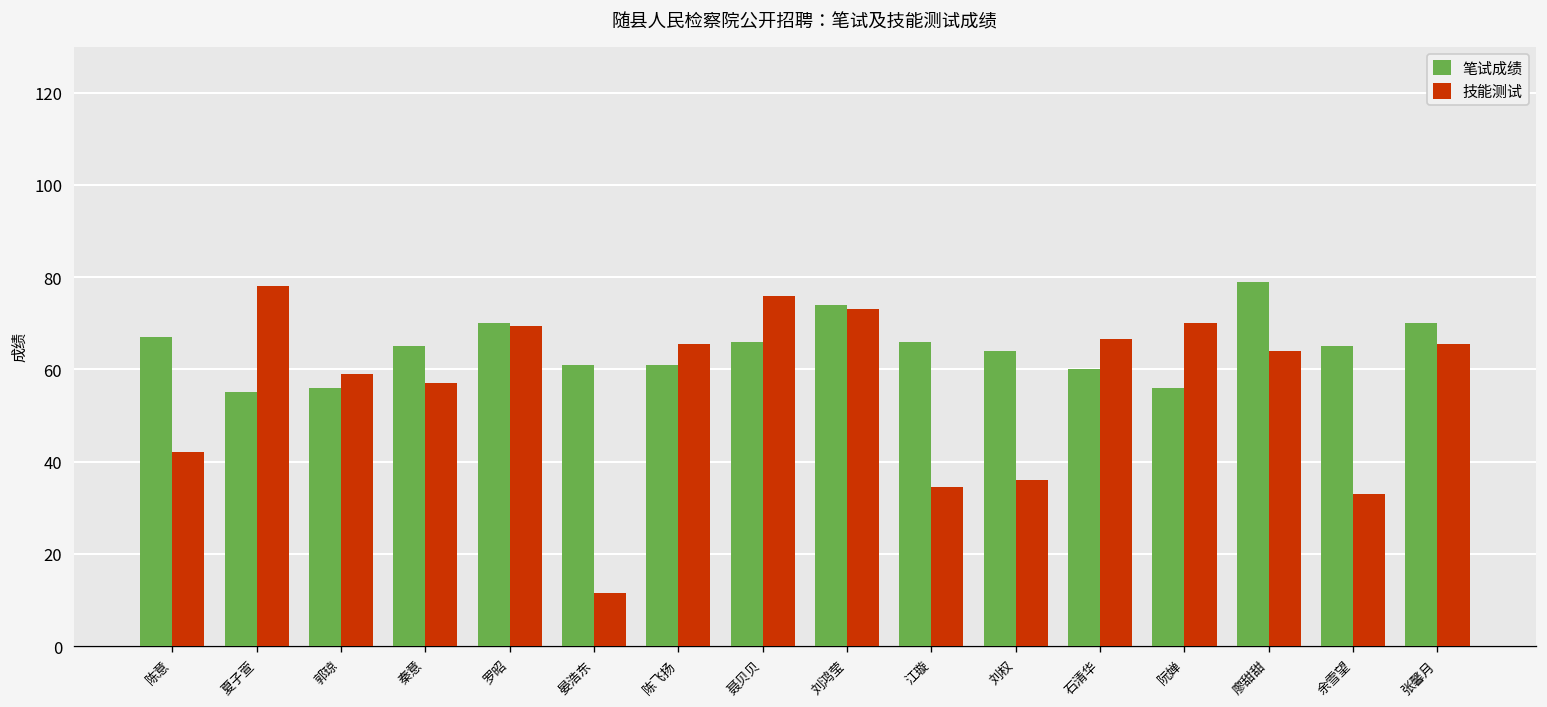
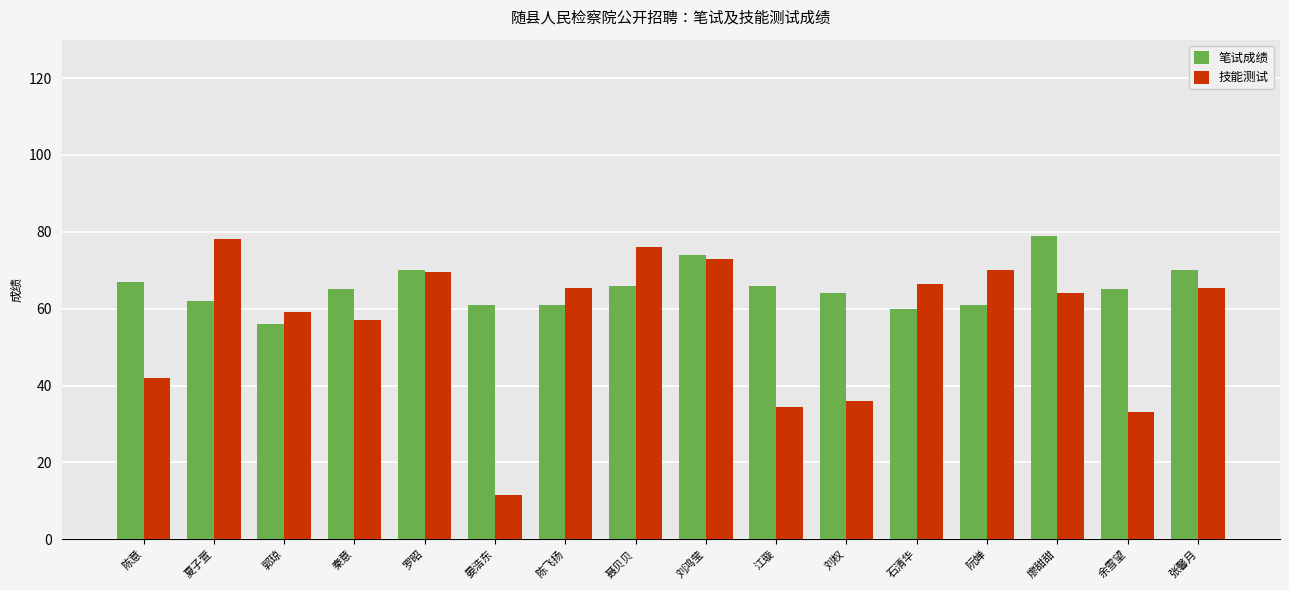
  {
    "笔试成绩": {
      "陈意": 67,
-     "夏子萱": 55,
+     "夏子萱": 62,
      "郭琼": 56,
      "秦意": 65,
      "罗昭": 70,
      "晏浩东": 61,
      "陈飞扬": 61,
      "聂贝贝": 66,
      "刘鸿莹": 74,
      "江璇": 66,
      "刘权": 64,
      "石清华": 60,
-     "阮婵": 56,
+     "阮婵": 61,
      "廖甜甜": 79,
      "余雪望": 65,
      "张馨月": 70
    },
    "技能测试": {
      "陈意": 42,
      "夏子萱": 78,
      "郭琼": 59,
      "秦意": 57,
      "罗昭": 70,
      "晏浩东": 12,
      "陈飞扬": 66,
      "聂贝贝": 76,
      "刘鸿莹": 73,
      "江璇": 35,
      "刘权": 36,
      "石清华": 67,
      "阮婵": 70,
      "廖甜甜": 64,
      "余雪望": 33,
      "张馨月": 66
    }
  }
